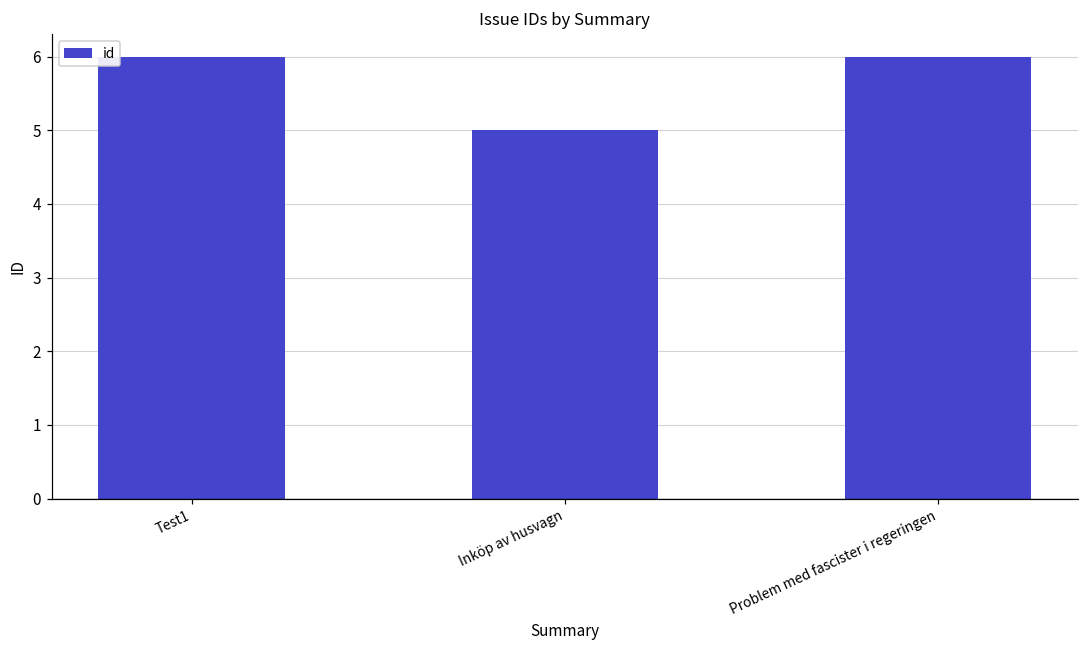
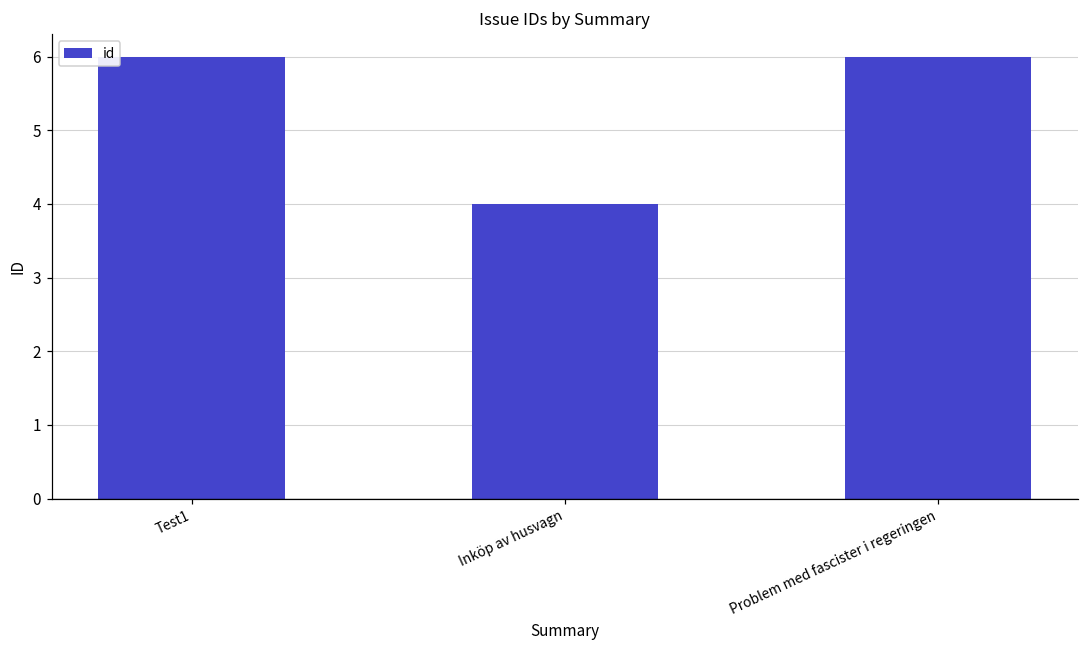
  {
    "Test1": 6,
-   "Inköp av husvagn": 5,
+   "Inköp av husvagn": 4,
    "Problem med fascister i regeringen": 6
  }
